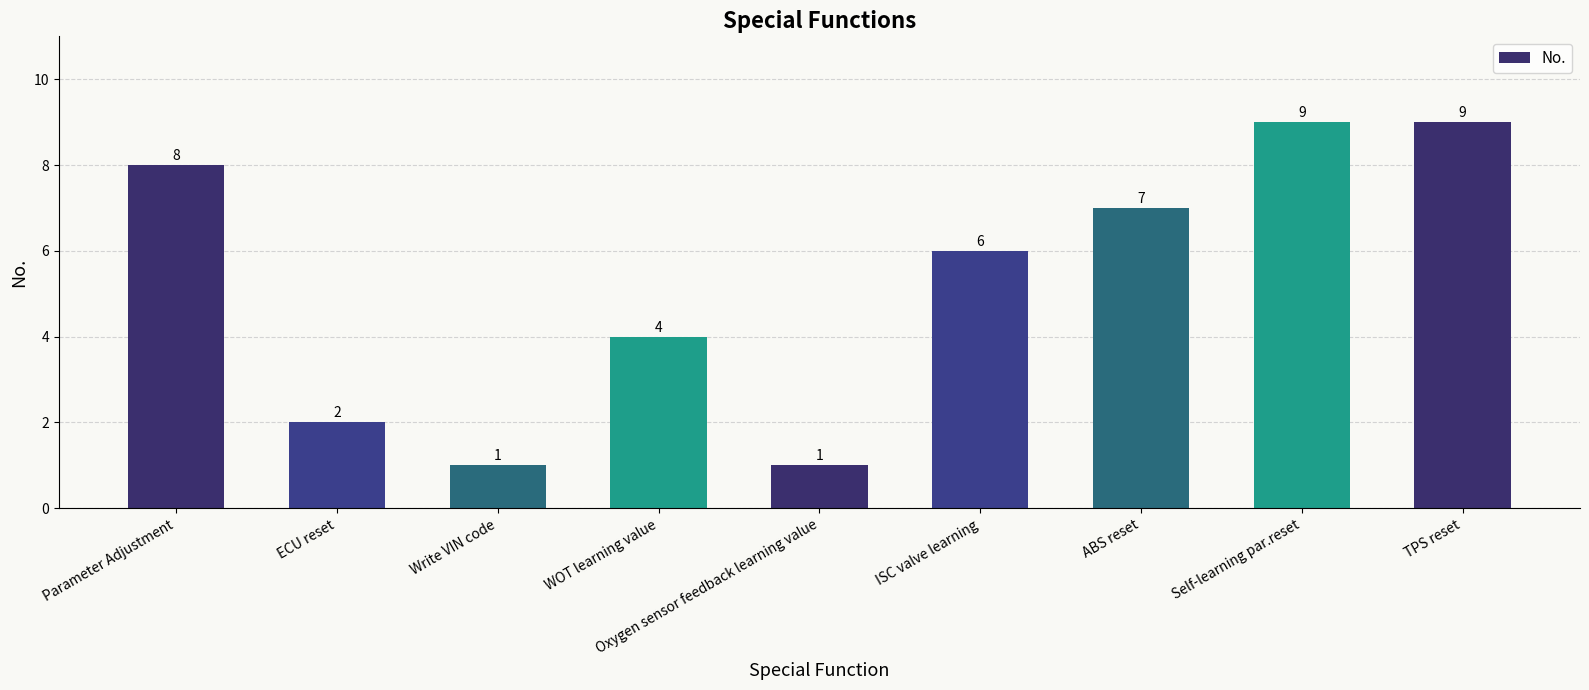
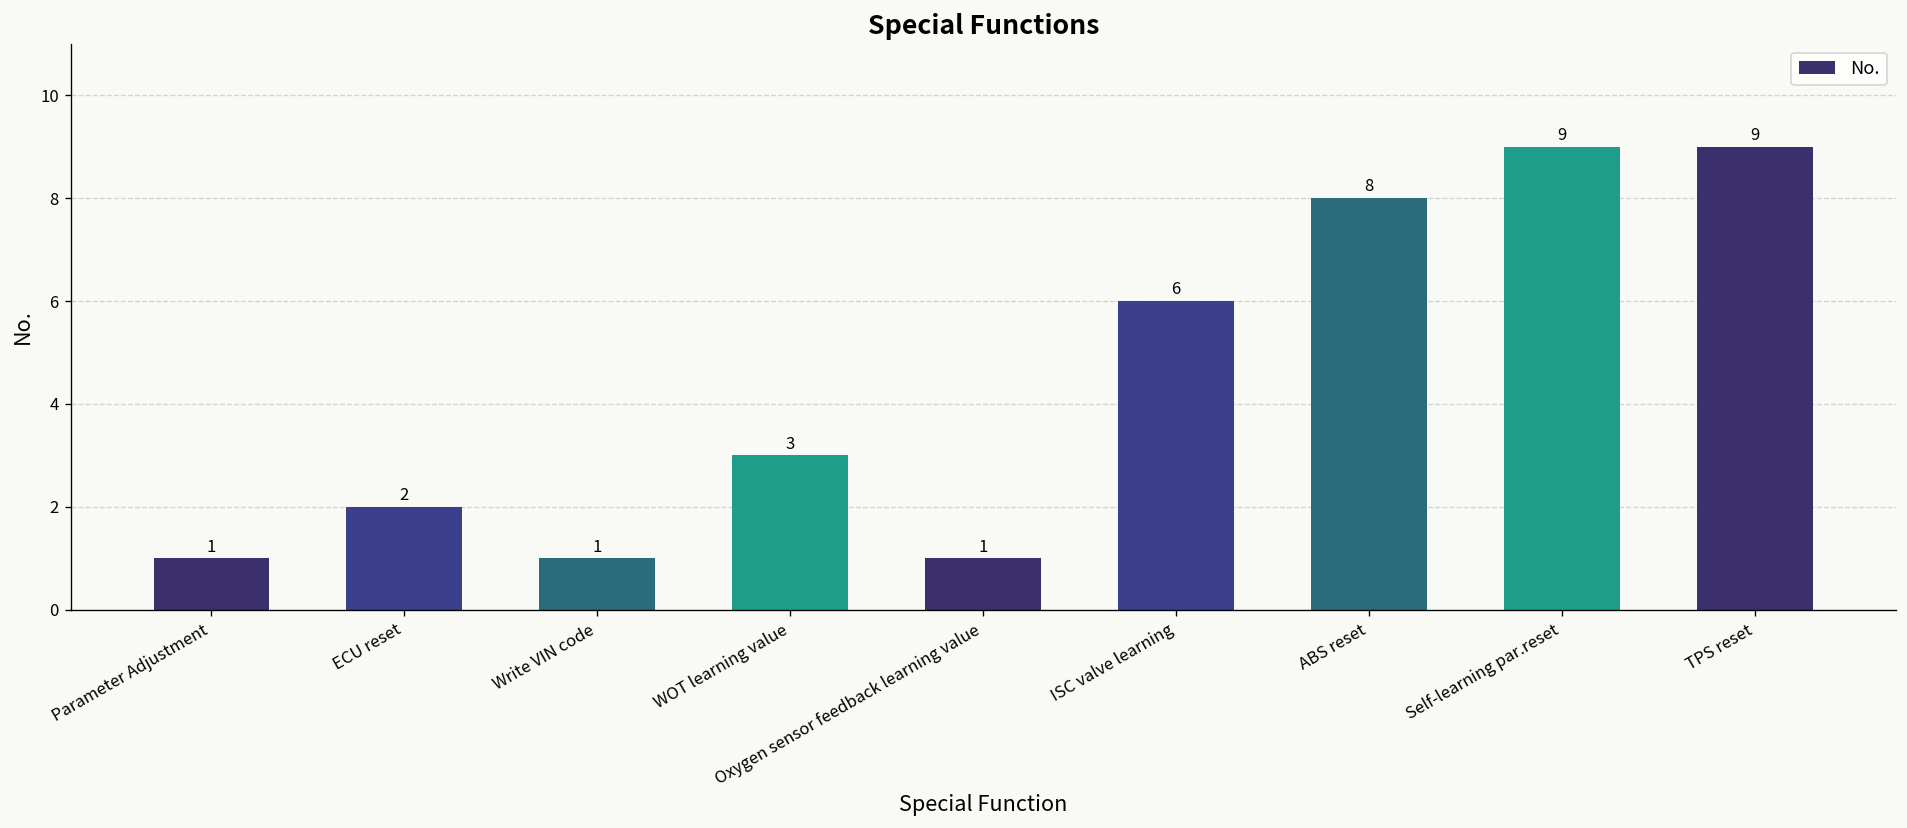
  {
-   "Parameter Adjustment": 8,
+   "Parameter Adjustment": 1,
    "ECU reset": 2,
    "Write VIN code": 1,
-   "WOT learning value": 4,
+   "WOT learning value": 3,
    "Oxygen sensor feedback learning value": 1,
    "ISC valve learning": 6,
-   "ABS reset": 7,
+   "ABS reset": 8,
    "Self-learning par.reset": 9,
    "TPS reset": 9
  }
